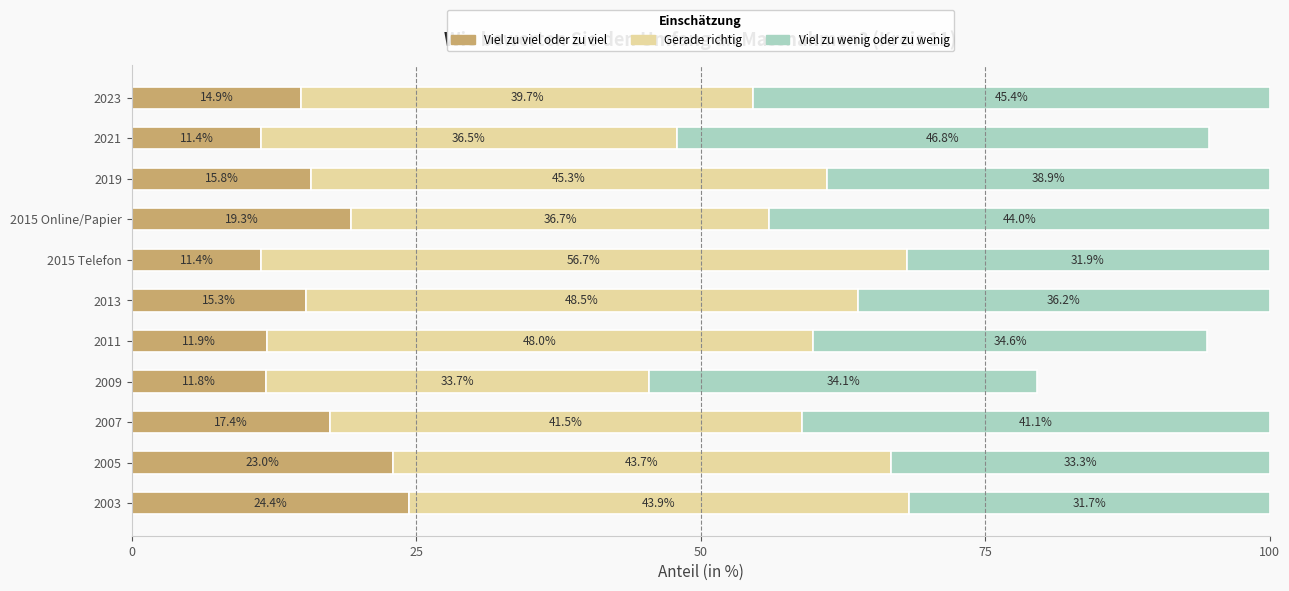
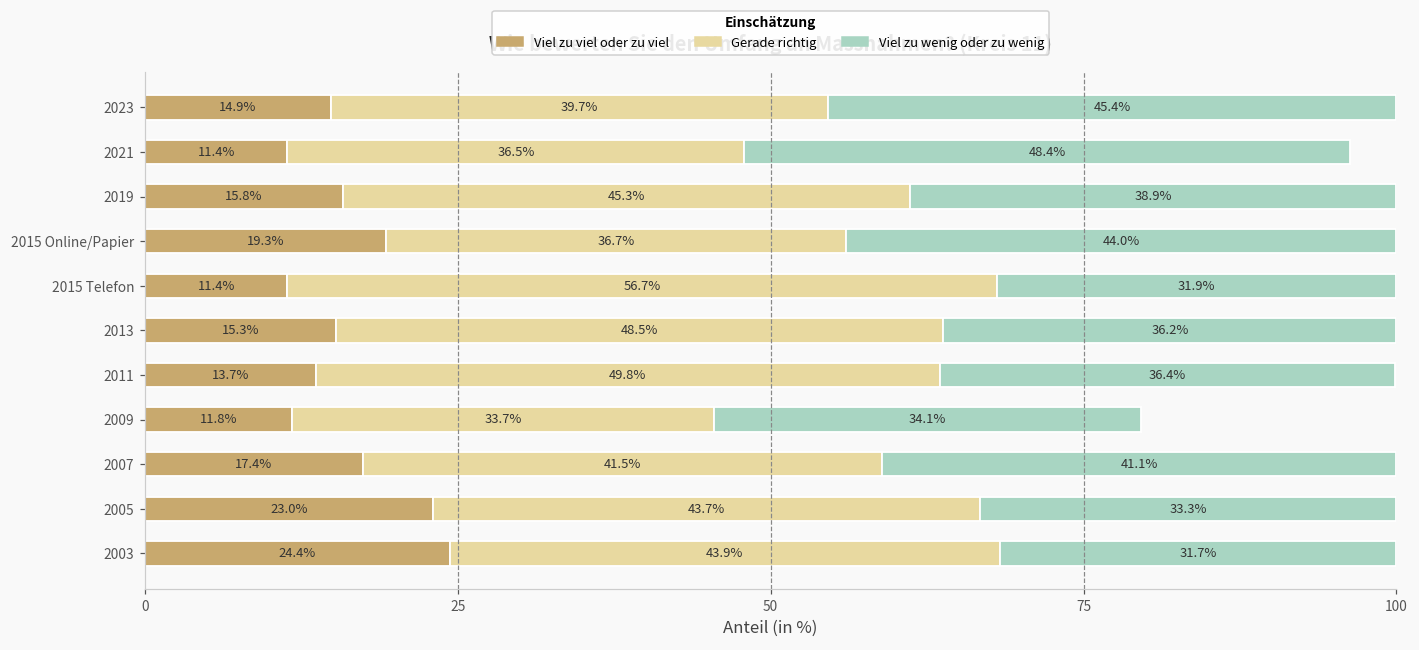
  {
    "Viel zu viel oder zu viel": {
      "2023": "14.9%",
      "2021": "11.4%",
      "2019": "15.8%",
      "2015 Online/Papier": "19.3%",
      "2015 Telefon": "11.4%",
      "2013": "15.3%",
-     "2011": "11.9%",
+     "2011": "13.7%",
      "2009": "11.8%",
      "2007": "17.4%",
      "2005": "23.0%",
      "2003": "24.4%"
    },
    "Gerade richtig": {
      "2023": "39.7%",
      "2021": "36.5%",
      "2019": "45.3%",
      "2015 Online/Papier": "36.7%",
      "2015 Telefon": "56.7%",
      "2013": "48.5%",
-     "2011": "48.0%",
+     "2011": "49.8%",
      "2009": "33.7%",
      "2007": "41.5%",
      "2005": "43.7%",
      "2003": "43.9%"
    },
    "Viel zu wenig oder zu wenig": {
      "2023": "45.4%",
-     "2021": "46.8%",
+     "2021": "48.4%",
      "2019": "38.9%",
      "2015 Online/Papier": "44.0%",
      "2015 Telefon": "31.9%",
      "2013": "36.2%",
-     "2011": "34.6%",
+     "2011": "36.4%",
      "2009": "34.1%",
      "2007": "41.1%",
      "2005": "33.3%",
      "2003": "31.7%"
    }
  }
